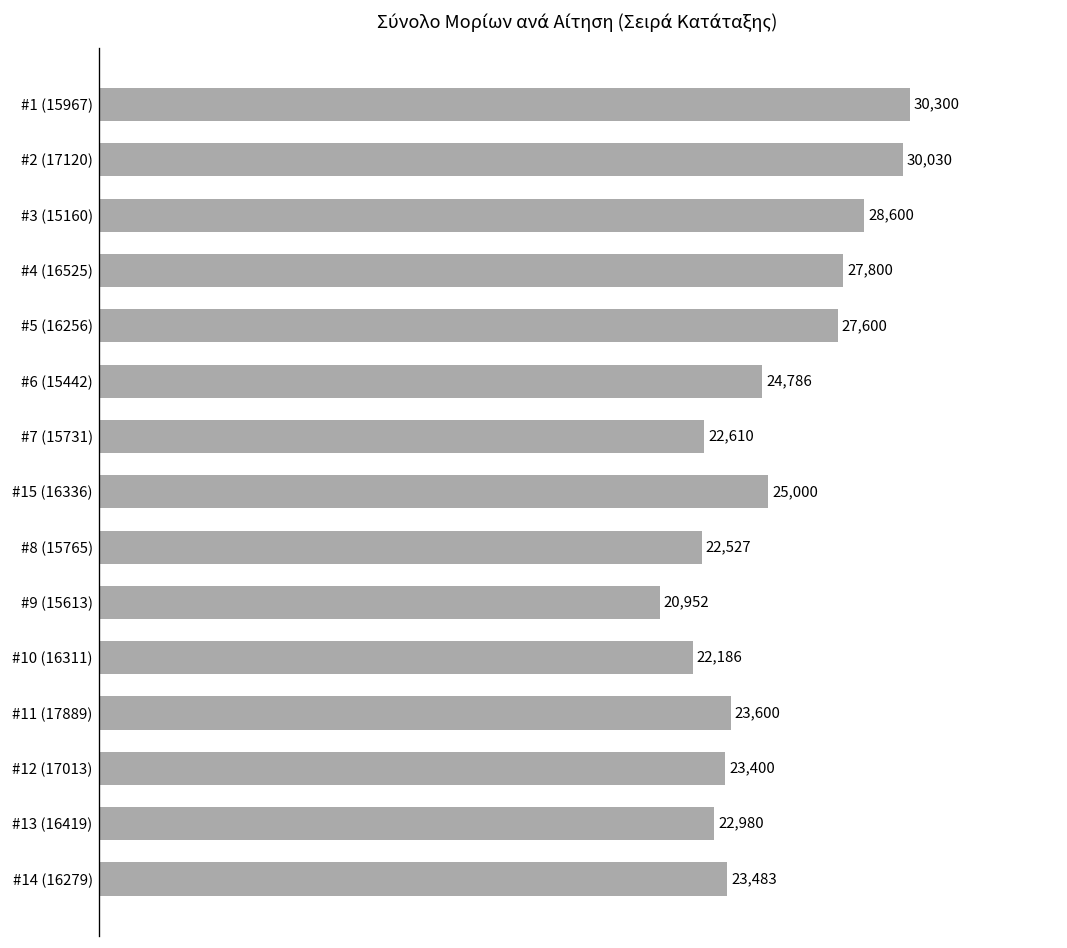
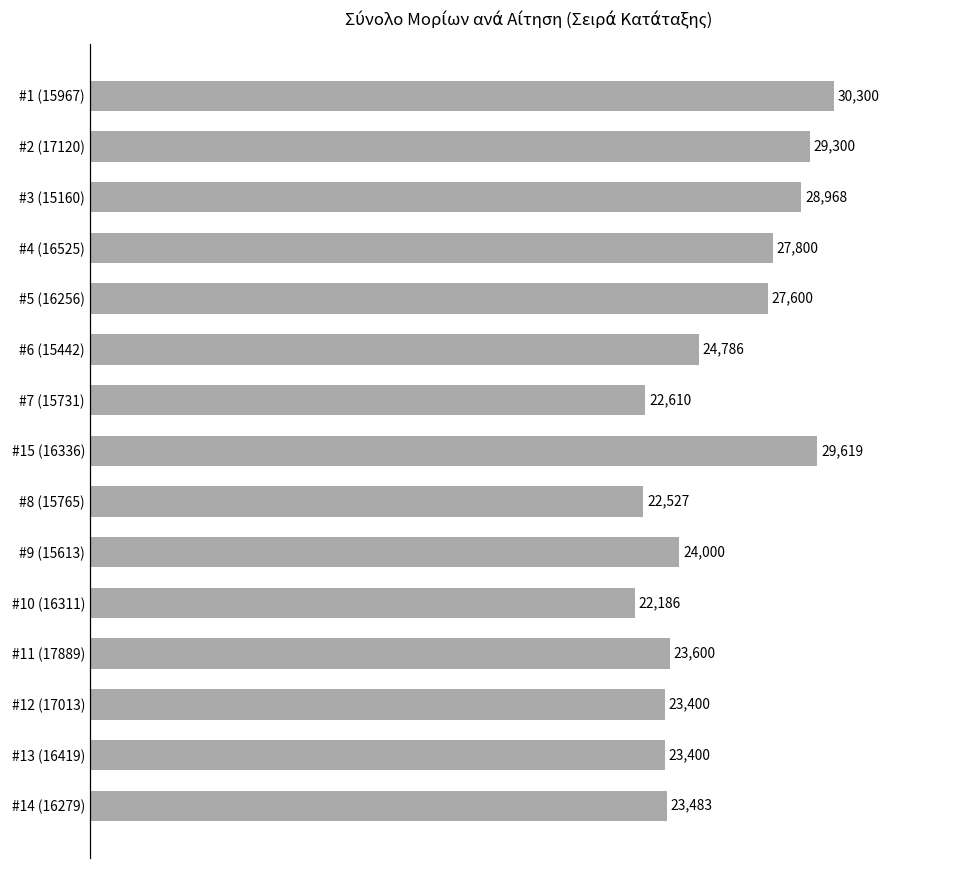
  {
    "#1 (15967)": "30,300",
-   "#2 (17120)": "30,030",
-   "#3 (15160)": "28,600",
+   "#2 (17120)": "29,300",
+   "#3 (15160)": "28,968",
    "#4 (16525)": "27,800",
    "#5 (16256)": "27,600",
    "#6 (15442)": "24,786",
    "#7 (15731)": "22,610",
-   "#15 (16336)": "25,000",
+   "#15 (16336)": "29,619",
    "#8 (15765)": "22,527",
-   "#9 (15613)": "20,952",
+   "#9 (15613)": "24,000",
    "#10 (16311)": "22,186",
    "#11 (17889)": "23,600",
    "#12 (17013)": "23,400",
-   "#13 (16419)": "22,980",
+   "#13 (16419)": "23,400",
    "#14 (16279)": "23,483"
  }
